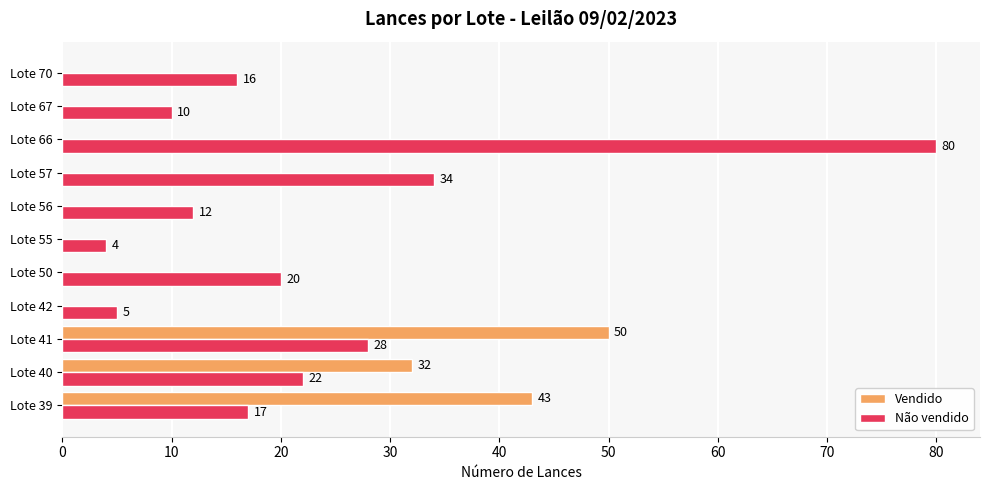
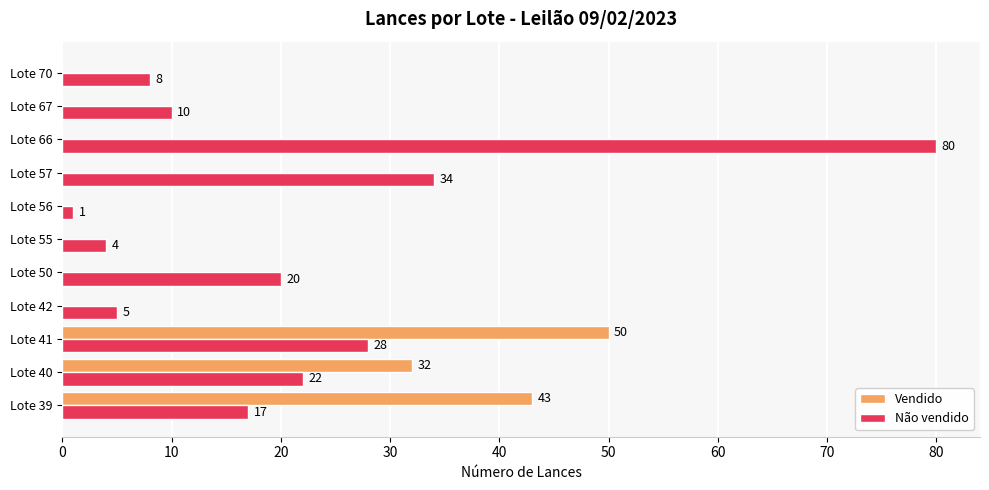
  {
    "Vendido": {
      "Lote 41": 50,
      "Lote 40": 32,
      "Lote 39": 43
    },
    "Não vendido": {
-     "Lote 70": 16,
+     "Lote 70": 8,
      "Lote 67": 10,
      "Lote 66": 80,
      "Lote 57": 34,
-     "Lote 56": 12,
+     "Lote 56": 1,
      "Lote 55": 4,
      "Lote 50": 20,
      "Lote 42": 5,
      "Lote 41": 28,
      "Lote 40": 22,
      "Lote 39": 17
    }
  }
